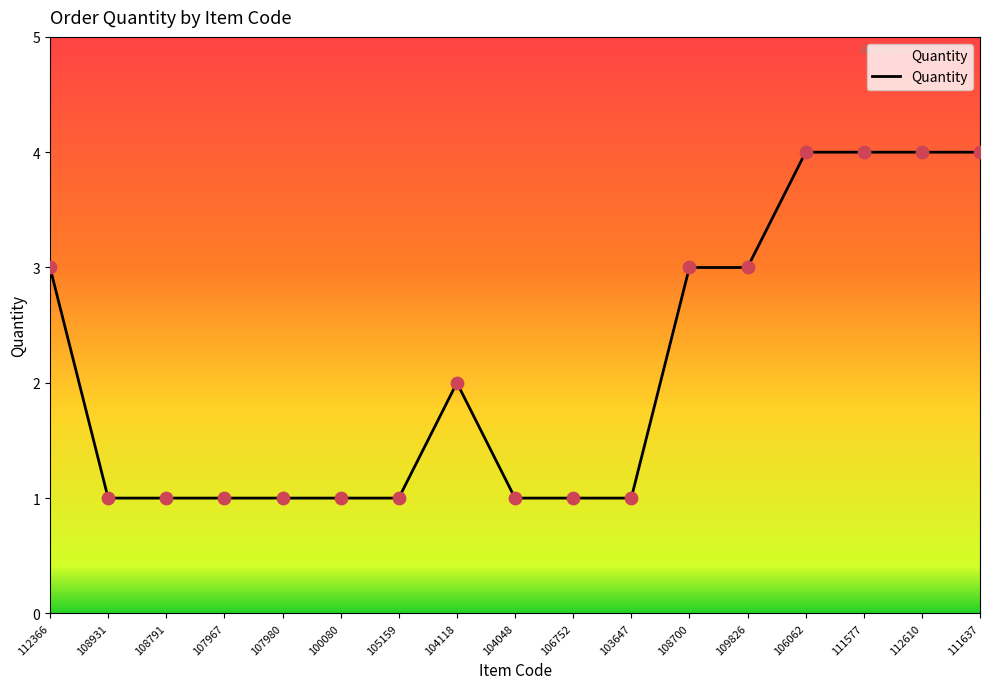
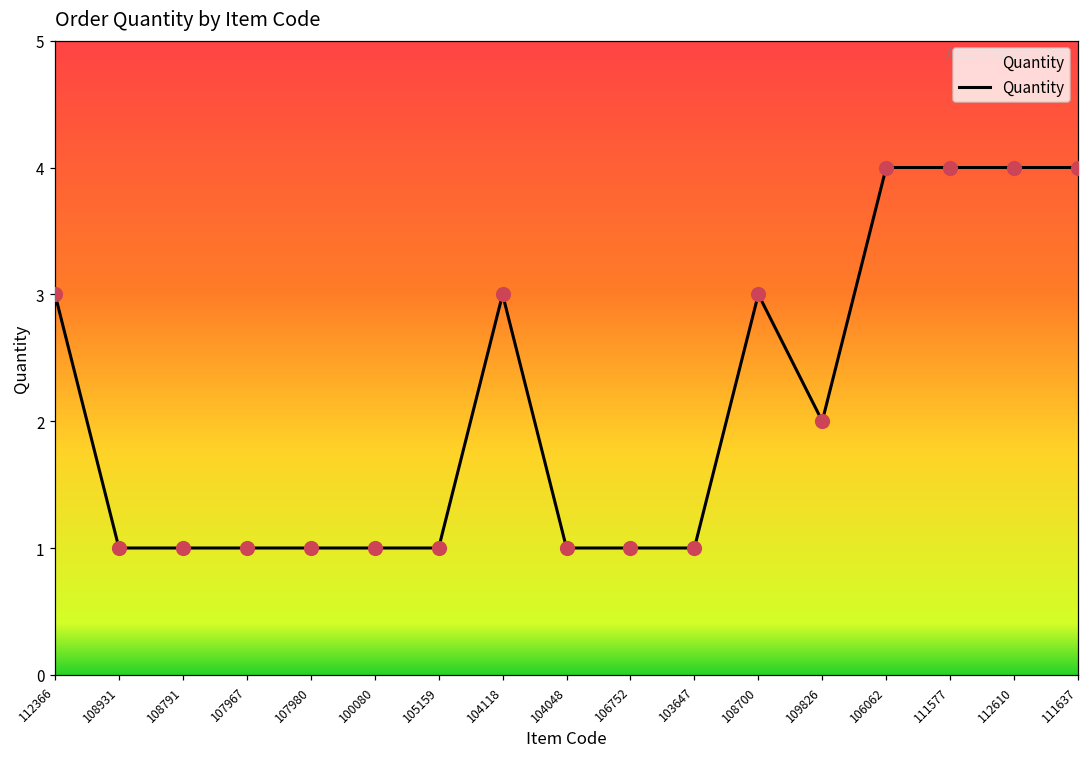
  {
    "112366": 3,
    "108931": 1,
    "108791": 1,
    "107967": 1,
    "107980": 1,
    "100080": 1,
    "105159": 1,
-   "104118": 2,
+   "104118": 3,
    "104048": 1,
    "106752": 1,
    "103647": 1,
    "108700": 3,
-   "109826": 3,
+   "109826": 2,
    "106062": 4,
    "111577": 4,
    "112610": 4,
    "111637": 4
  }
